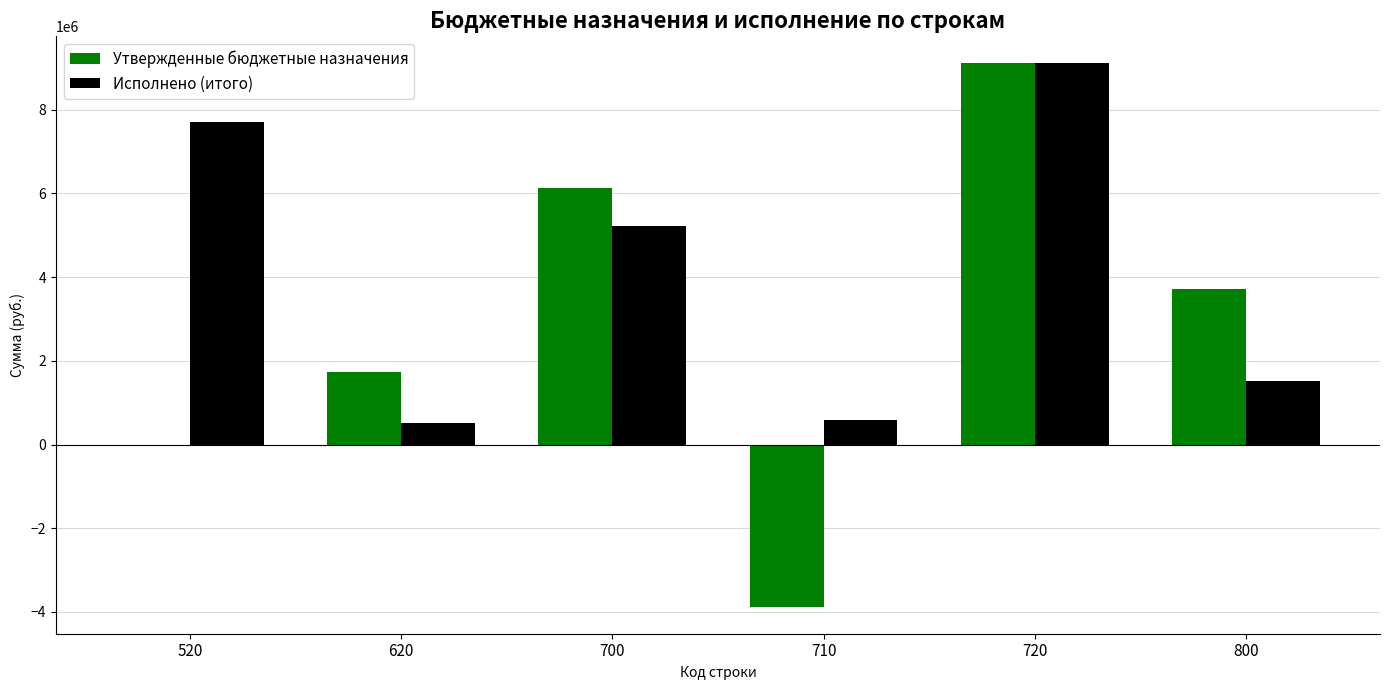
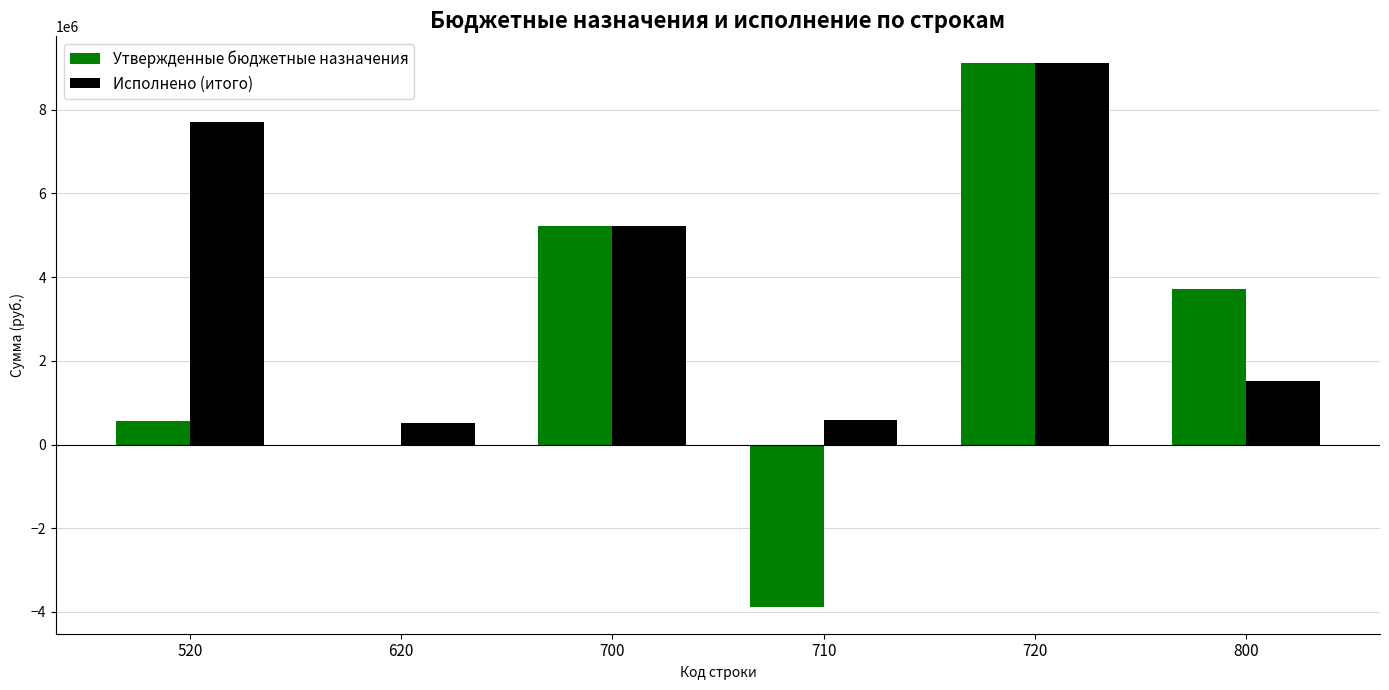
  {
    "Утвержденные бюджетные назначения": {
-     "520": 0,
-     "620": 1700000,
-     "700": 6100000,
+     "520": 600000,
+     "620": 0,
+     "700": 5200000,
      "710": -3900000,
      "720": 9100000,
      "800": 3700000
    },
    "Исполнено (итого)": {
      "520": 7700000,
      "620": 500000,
      "700": 5200000,
      "710": 600000,
      "720": 9100000,
      "800": 1500000
    }
  }
